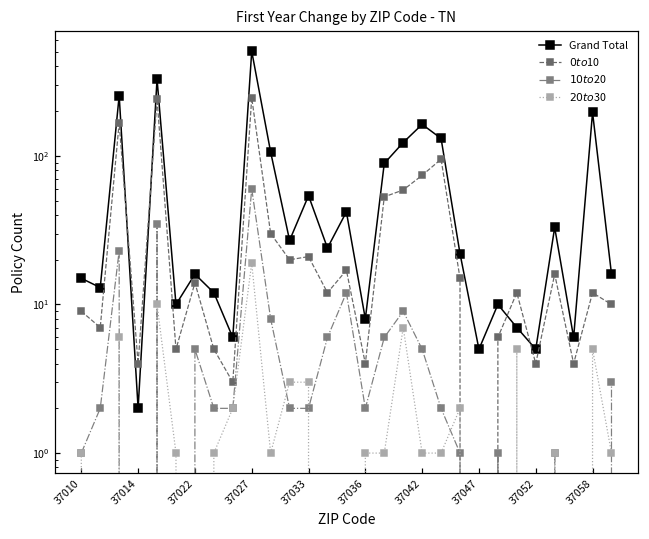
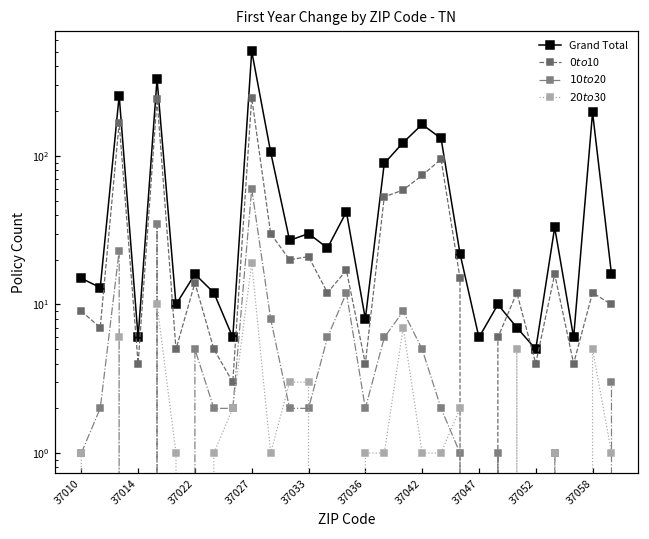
  {
    "Grand Total": {
      "37010": 15,
-     "37014": 2,
+     "37014": 6,
      "37022": 16,
      "37027": 510,
-     "37033": 54,
+     "37033": 30,
      "37036": 8,
      "37042": 160,
-     "37047": 5,
+     "37047": 6,
      "37052": 5,
      "37058": 200
    }
  }
